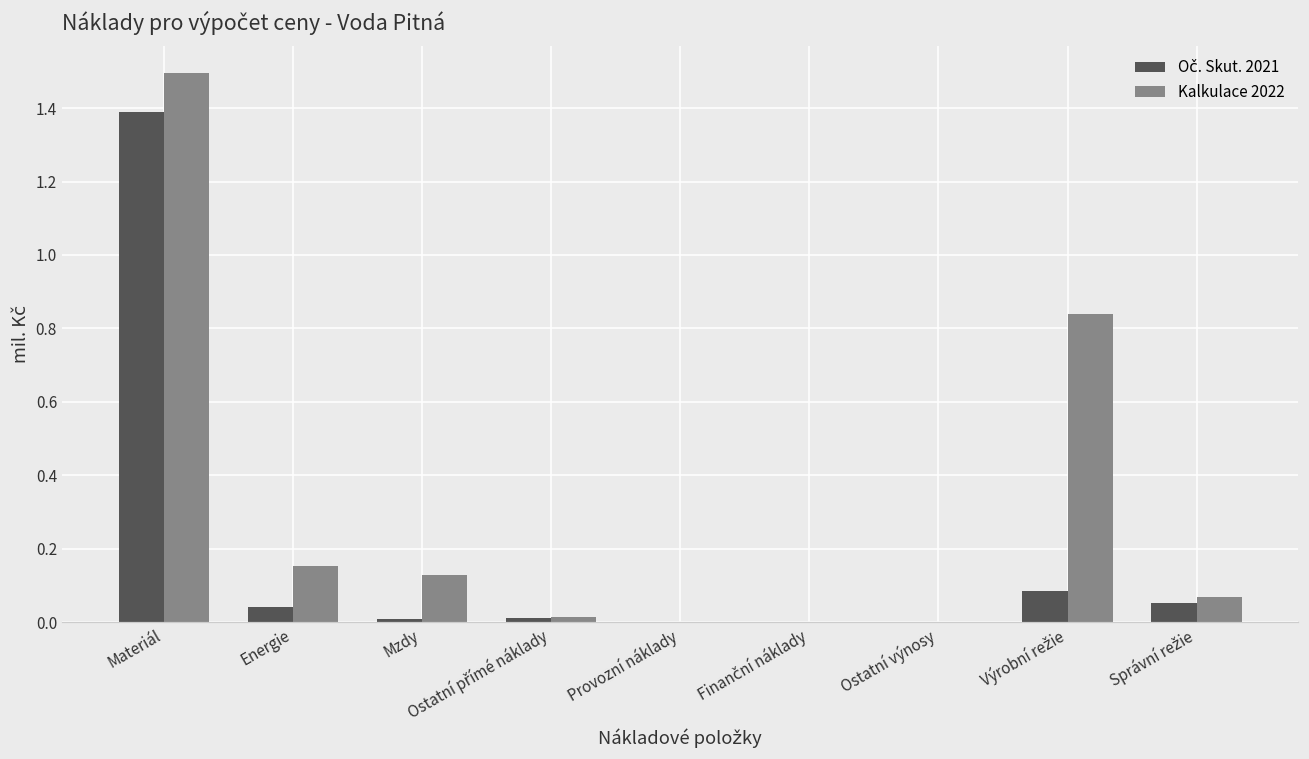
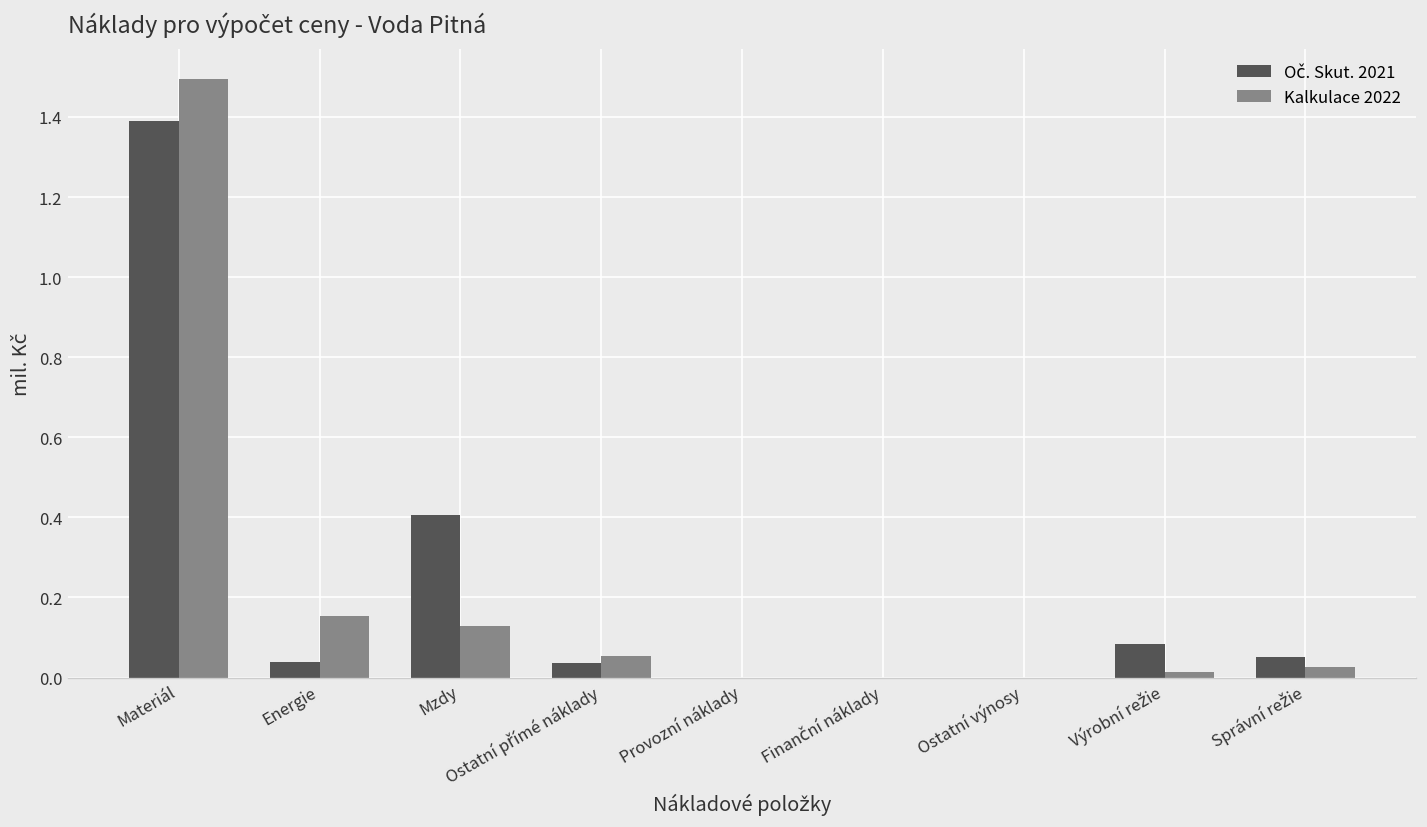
  {
    "Oč. Skut. 2021": {
      "Materiál": 1.39,
      "Energie": 0.04,
-     "Mzdy": 0.01,
-     "Ostatní přímé náklady": 0.01,
+     "Mzdy": 0.41,
+     "Ostatní přímé náklady": 0.04,
      "Provozní náklady": 0.00,
      "Finanční náklady": 0.00,
      "Ostatní výnosy": 0.00,
      "Výrobní režie": 0.08,
      "Správní režie": 0.05
    },
    "Kalkulace 2022": {
      "Materiál": 1.50,
      "Energie": 0.15,
      "Mzdy": 0.13,
-     "Ostatní přímé náklady": 0.01,
+     "Ostatní přímé náklady": 0.05,
      "Provozní náklady": 0.00,
      "Finanční náklady": 0.00,
      "Ostatní výnosy": 0.00,
-     "Výrobní režie": 0.84,
-     "Správní režie": 0.07
+     "Výrobní režie": 0.01,
+     "Správní režie": 0.03
    }
  }
